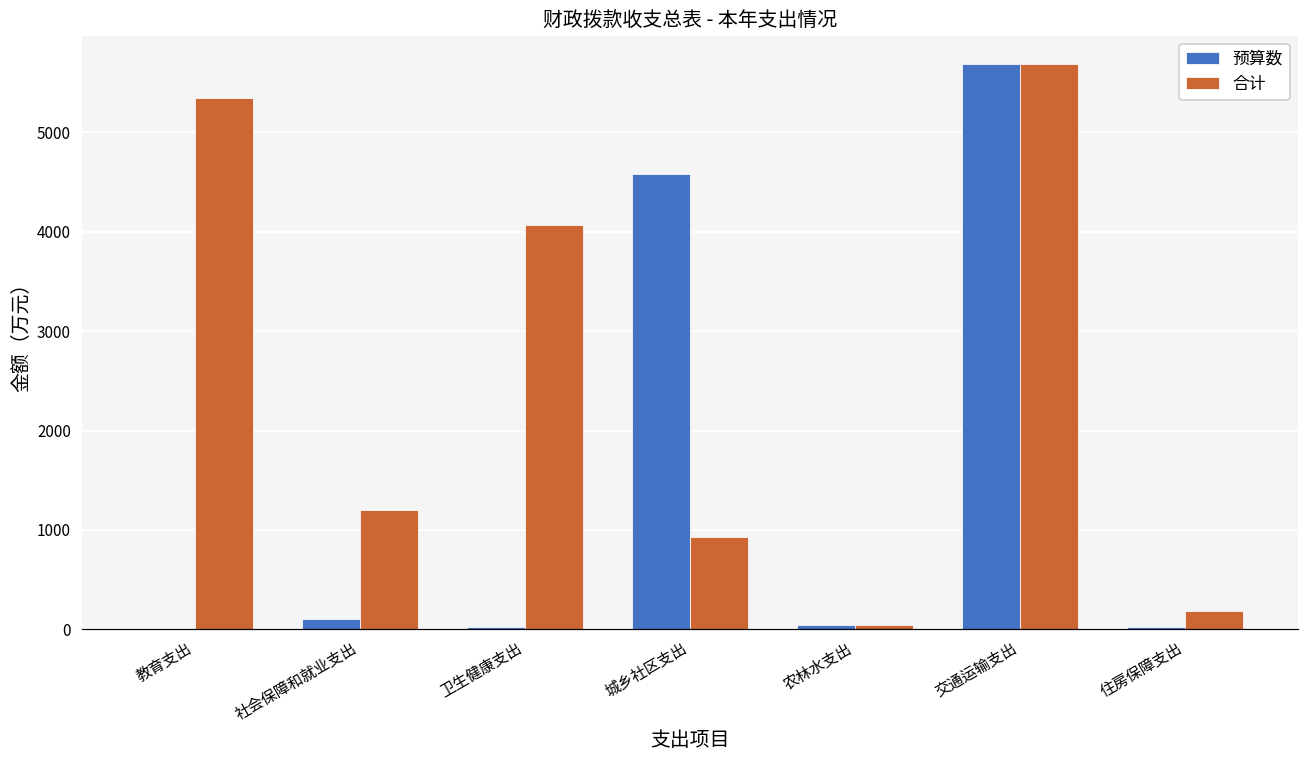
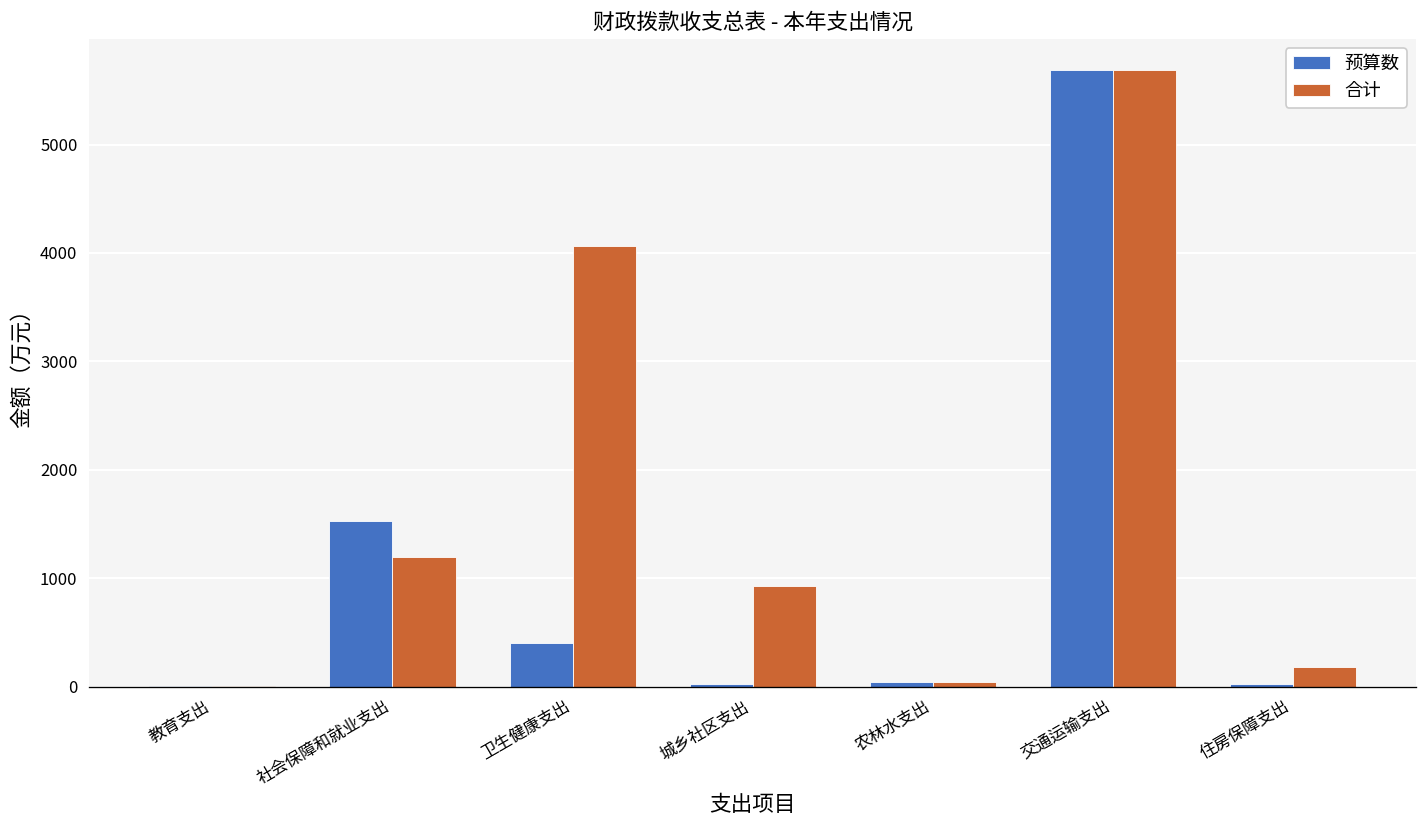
  {
    "预算数": {
-     "社会保障和就业支出": 100,
-     "卫生健康支出": 0,
-     "城乡社区支出": 4600,
+     "社会保障和就业支出": 1500,
+     "卫生健康支出": 400,
+     "城乡社区支出": 0,
      "农林水支出": 0,
      "交通运输支出": 5700
    },
    "合计": {
-     "教育支出": 5300,
+     "教育支出": 0,
      "社会保障和就业支出": 1200,
      "卫生健康支出": 4100,
      "城乡社区支出": 900,
      "农林水支出": 0,
      "交通运输支出": 5700,
      "住房保障支出": 200
    }
  }
